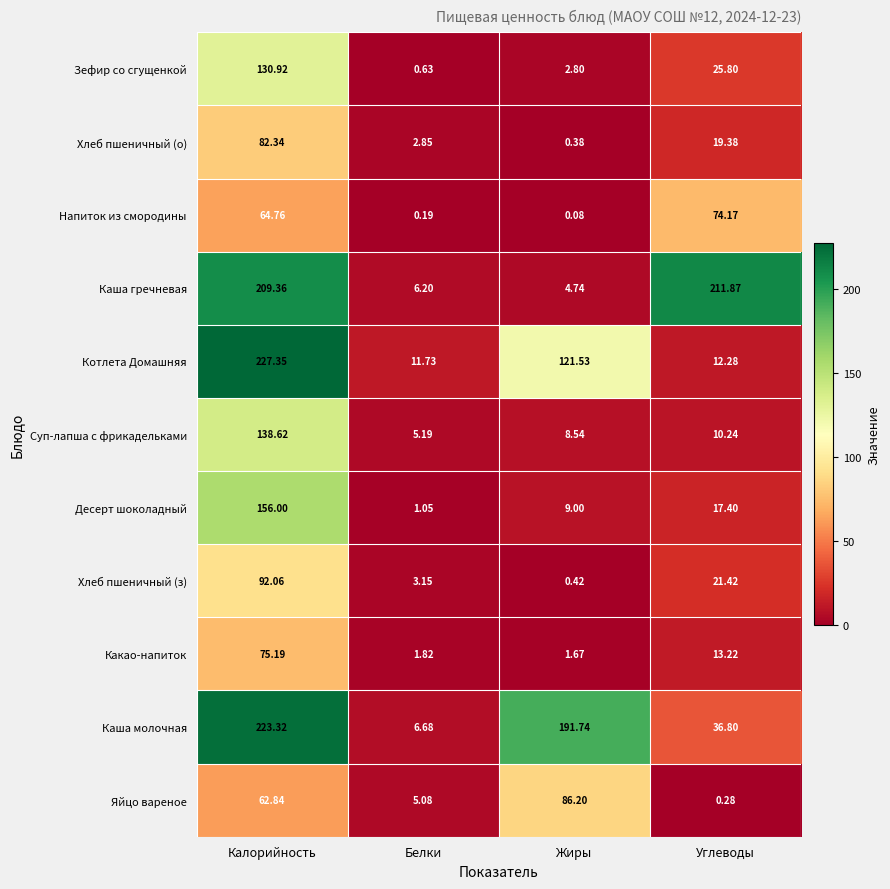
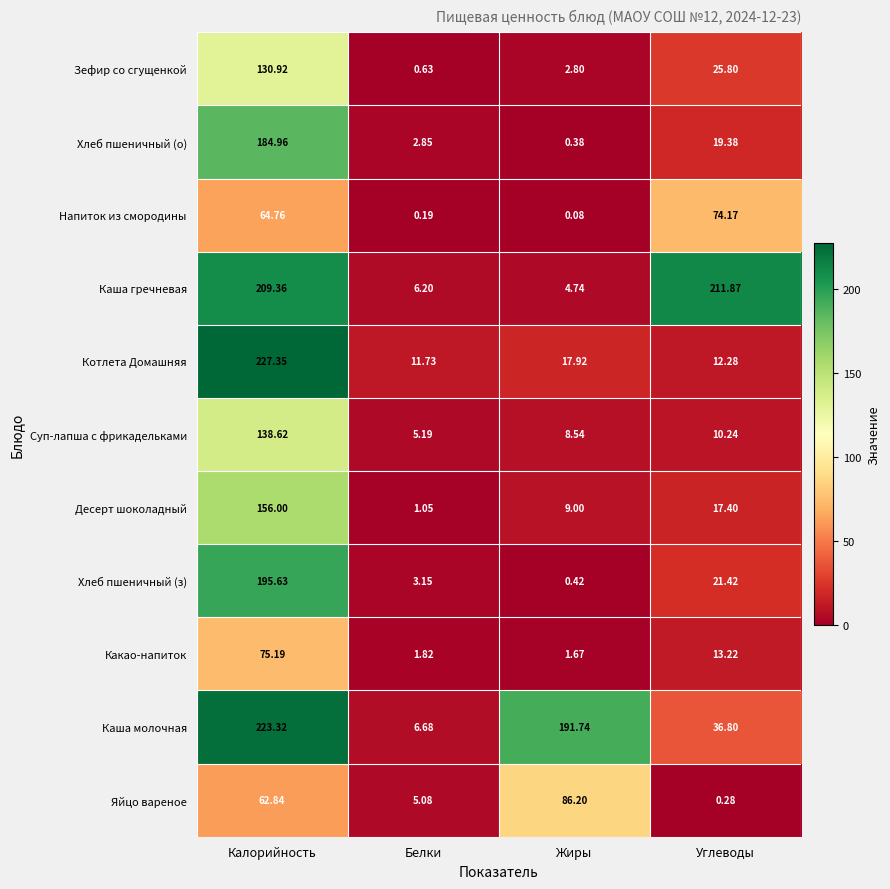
  {
    "Зефир со сгущенкой": {
      "Калорийность": 130.92,
      "Белки": 0.63,
      "Жиры": 2.80,
      "Углеводы": 25.80
    },
    "Хлеб пшеничный (о)": {
-     "Калорийность": 82.34,
+     "Калорийность": 184.96,
      "Белки": 2.85,
      "Жиры": 0.38,
      "Углеводы": 19.38
    },
    "Напиток из смородины": {
      "Калорийность": 64.76,
      "Белки": 0.19,
      "Жиры": 0.08,
      "Углеводы": 74.17
    },
    "Каша гречневая": {
      "Калорийность": 209.36,
      "Белки": 6.20,
      "Жиры": 4.74,
      "Углеводы": 211.87
    },
    "Котлета Домашняя": {
      "Калорийность": 227.35,
      "Белки": 11.73,
-     "Жиры": 121.53,
+     "Жиры": 17.92,
      "Углеводы": 12.28
    },
    "Суп-лапша с фрикадельками": {
      "Калорийность": 138.62,
      "Белки": 5.19,
      "Жиры": 8.54,
      "Углеводы": 10.24
    },
    "Десерт шоколадный": {
      "Калорийность": 156.00,
      "Белки": 1.05,
      "Жиры": 9.00,
      "Углеводы": 17.40
    },
    "Хлеб пшеничный (з)": {
-     "Калорийность": 92.06,
+     "Калорийность": 195.63,
      "Белки": 3.15,
      "Жиры": 0.42,
      "Углеводы": 21.42
    },
    "Какао-напиток": {
      "Калорийность": 75.19,
      "Белки": 1.82,
      "Жиры": 1.67,
      "Углеводы": 13.22
    },
    "Каша молочная": {
      "Калорийность": 223.32,
      "Белки": 6.68,
      "Жиры": 191.74,
      "Углеводы": 36.80
    },
    "Яйцо вареное": {
      "Калорийность": 62.84,
      "Белки": 5.08,
      "Жиры": 86.20,
      "Углеводы": 0.28
    }
  }
